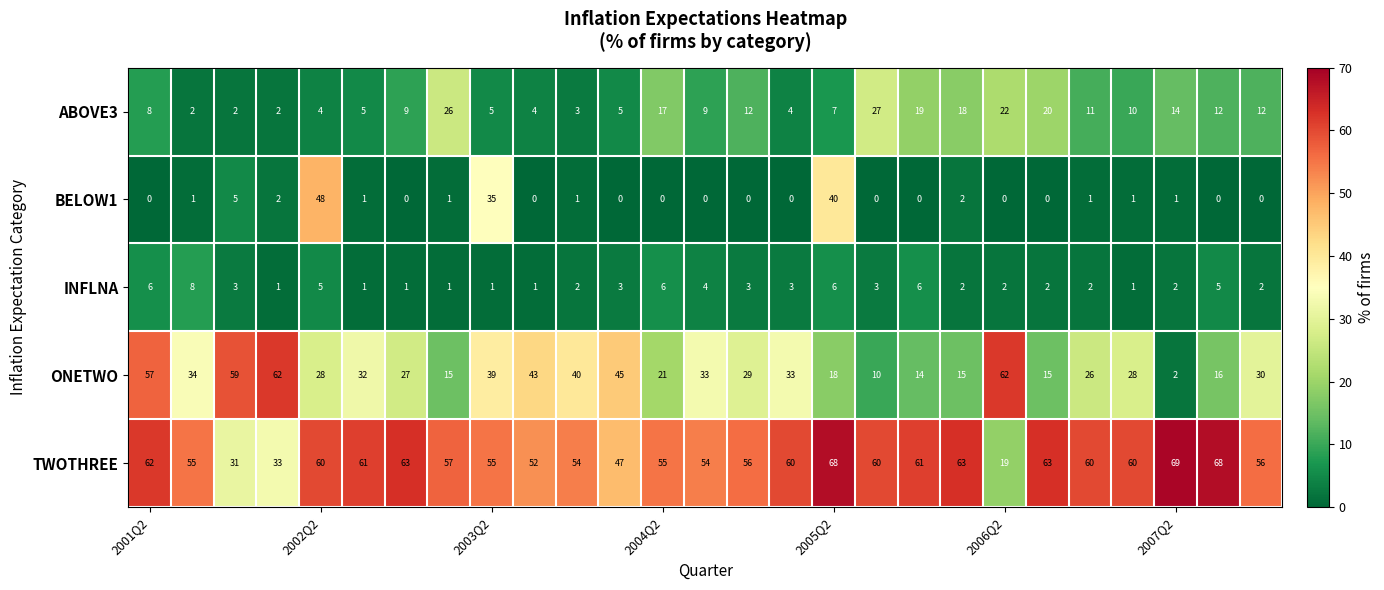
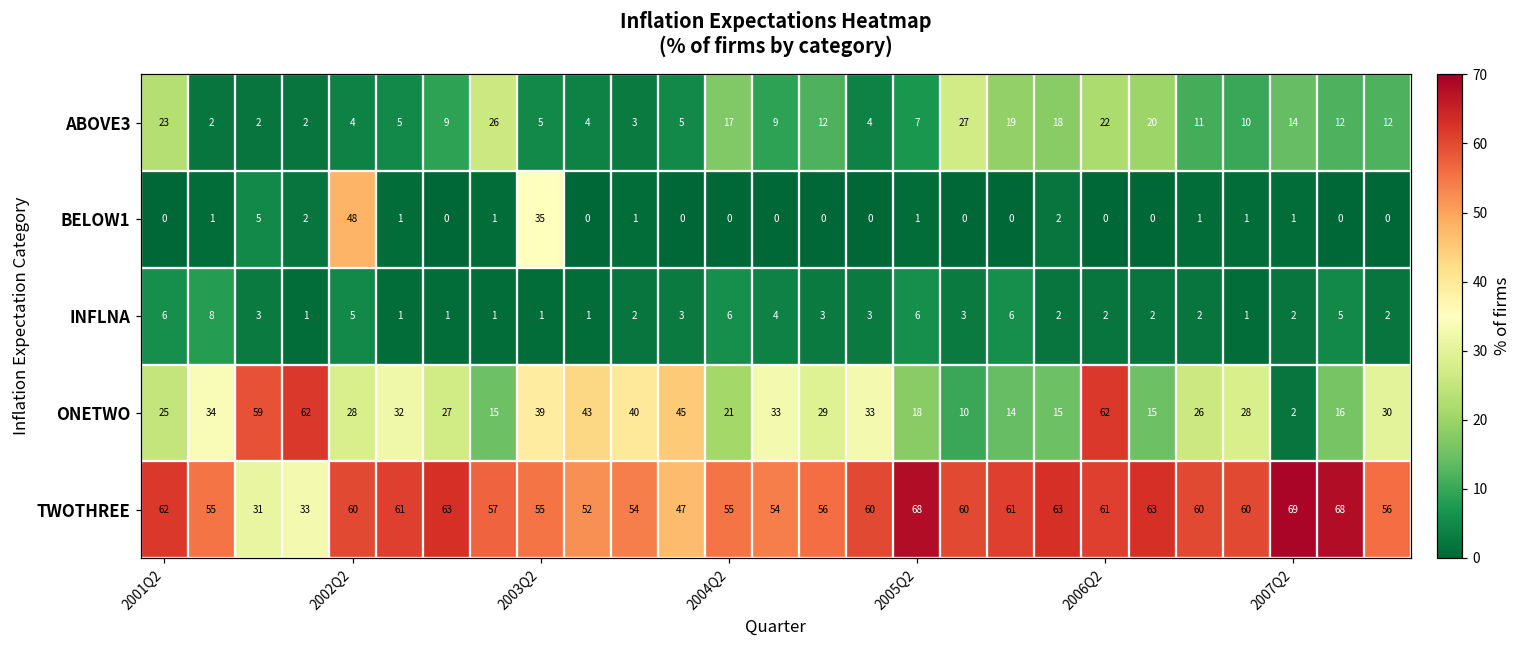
  {
    "ABOVE3": {
-     "2001Q2": 8,
+     "2001Q2": 23,
      "2002Q2": 4,
      "2003Q2": 5,
      "2004Q2": 17,
      "2005Q2": 7,
      "2006Q2": 22,
      "2007Q2": 14
    },
    "BELOW1": {
      "2001Q2": 0,
      "2002Q2": 48,
      "2003Q2": 35,
      "2004Q2": 0,
-     "2005Q2": 40,
+     "2005Q2": 1,
      "2006Q2": 0,
      "2007Q2": 1
    },
    "INFLNA": {
      "2001Q2": 6,
      "2002Q2": 5,
      "2003Q2": 1,
      "2004Q2": 6,
      "2005Q2": 6,
      "2006Q2": 2,
      "2007Q2": 2
    },
    "ONETWO": {
-     "2001Q2": 57,
+     "2001Q2": 25,
      "2002Q2": 28,
      "2003Q2": 39,
      "2004Q2": 21,
      "2005Q2": 18,
      "2006Q2": 62,
      "2007Q2": 2
    },
    "TWOTHREE": {
      "2001Q2": 62,
      "2002Q2": 60,
      "2003Q2": 55,
      "2004Q2": 55,
      "2005Q2": 68,
-     "2006Q2": 19,
+     "2006Q2": 61,
      "2007Q2": 69
    }
  }
